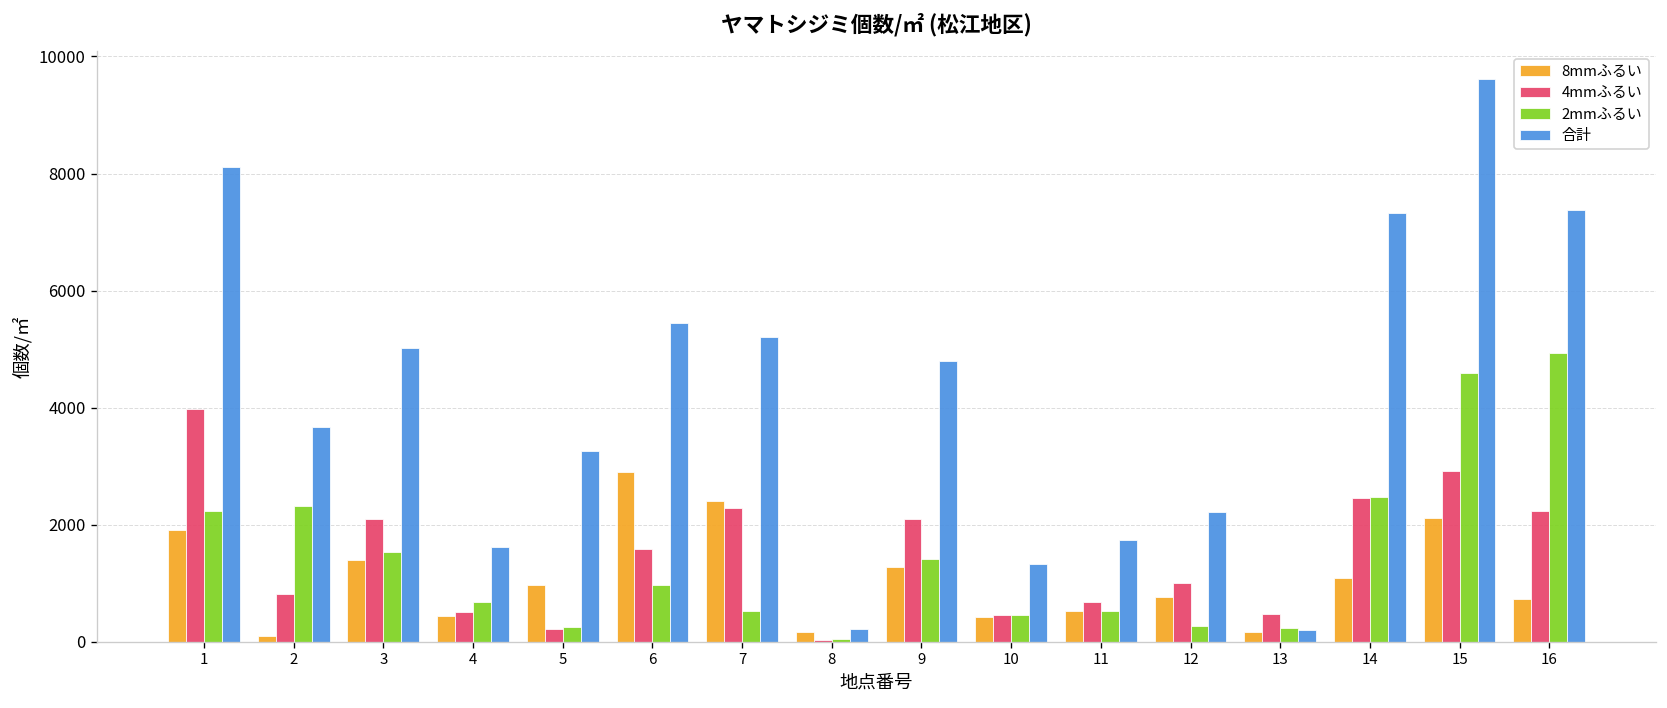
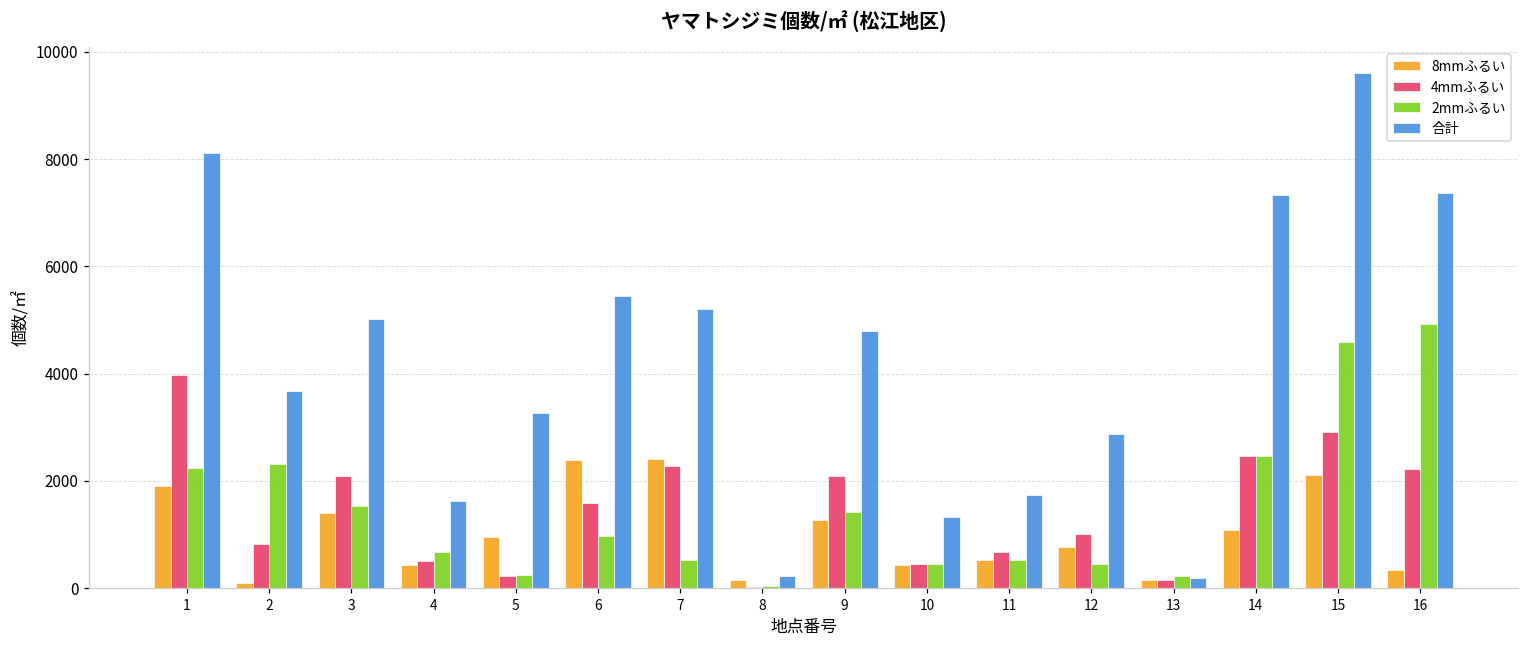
  {
    "8mmふるい": {
      "1": 1900,
      "2": 100,
      "3": 1400,
      "4": 400,
      "5": 1000,
-     "6": 2900,
+     "6": 2400,
      "7": 2400,
      "8": 200,
      "9": 1300,
      "10": 400,
      "11": 500,
      "12": 800,
      "13": 200,
      "14": 1100,
      "15": 2100,
-     "16": 700
+     "16": 300
    },
    "4mmふるい": {
      "1": 4000,
      "2": 800,
      "3": 2100,
      "4": 500,
      "5": 200,
      "6": 1600,
      "7": 2300,
      "9": 2100,
      "10": 500,
      "11": 700,
      "12": 1000,
-     "13": 500,
+     "13": 200,
      "14": 2500,
      "15": 2900,
      "16": 2200
    },
    "2mmふるい": {
      "1": 2200,
      "2": 2300,
      "3": 1500,
      "4": 700,
      "5": 300,
      "6": 1000,
      "7": 500,
      "9": 1400,
      "10": 500,
      "11": 500,
-     "12": 300,
+     "12": 500,
      "13": 200,
      "14": 2500,
      "15": 4600,
      "16": 4900
    },
    "合計": {
      "1": 8100,
      "2": 3700,
      "3": 5000,
      "4": 1600,
      "5": 3300,
      "6": 5500,
      "7": 5200,
      "8": 200,
      "9": 4800,
      "10": 1300,
      "11": 1700,
-     "12": 2200,
+     "12": 2900,
      "13": 200,
      "14": 7300,
      "15": 9600,
      "16": 7400
    }
  }
